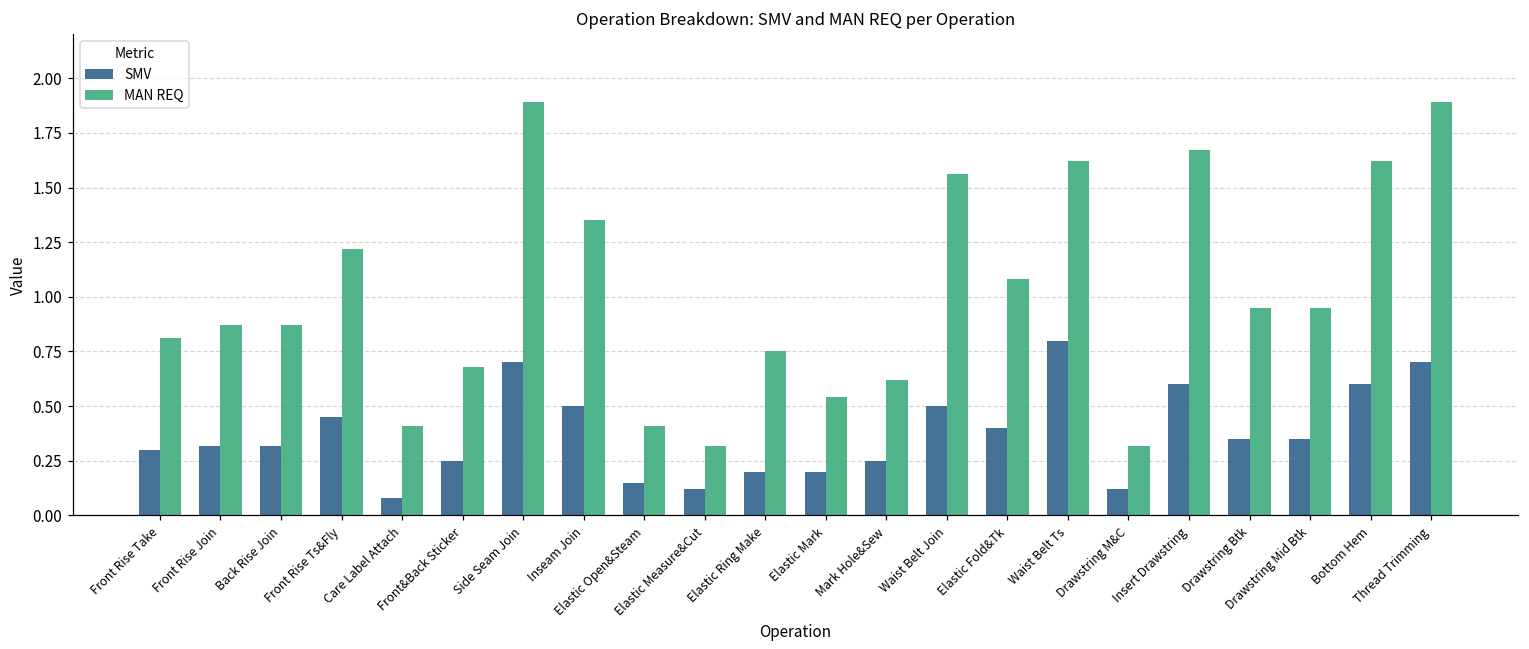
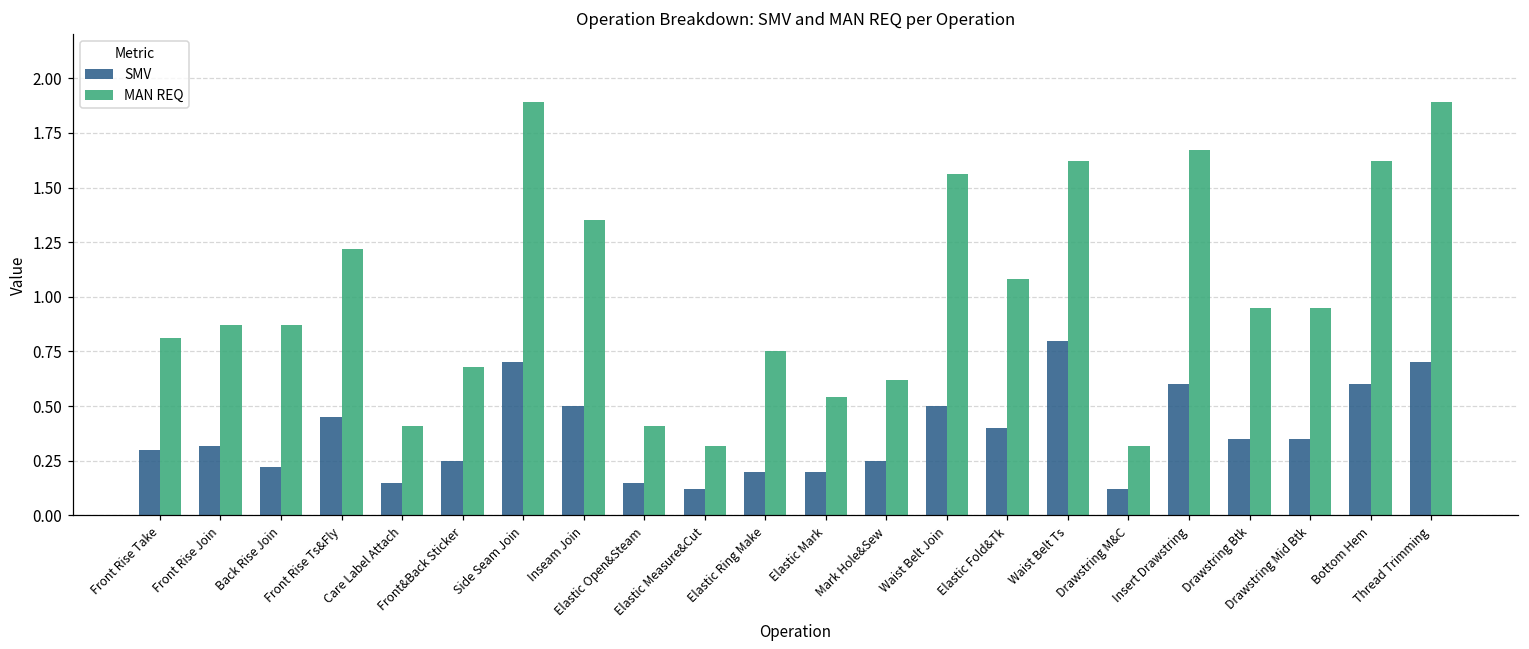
  {
    "SMV": {
      "Front Rise Take": 0.30,
      "Front Rise Join": 0.32,
-     "Back Rise Join": 0.32,
+     "Back Rise Join": 0.22,
      "Front Rise Ts&Fly": 0.45,
-     "Care Label Attach": 0.08,
+     "Care Label Attach": 0.15,
      "Front&Back Sticker": 0.25,
      "Side Seam Join": 0.70,
      "Inseam Join": 0.50,
      "Elastic Open&Steam": 0.15,
      "Elastic Measure&Cut": 0.12,
      "Elastic Ring Make": 0.20,
      "Elastic Mark": 0.20,
      "Mark Hole&Sew": 0.25,
      "Waist Belt Join": 0.50,
      "Elastic Fold&Tk": 0.40,
      "Waist Belt Ts": 0.80,
      "Drawstring M&C": 0.12,
      "Insert Drawstring": 0.60,
      "Drawstring Btk": 0.35,
      "Drawstring Mid Btk": 0.35,
      "Bottom Hem": 0.60,
      "Thread Trimming": 0.70
    },
    "MAN REQ": {
      "Front Rise Take": 0.81,
      "Front Rise Join": 0.87,
      "Back Rise Join": 0.87,
      "Front Rise Ts&Fly": 1.22,
      "Care Label Attach": 0.41,
      "Front&Back Sticker": 0.68,
      "Side Seam Join": 1.89,
      "Inseam Join": 1.35,
      "Elastic Open&Steam": 0.41,
      "Elastic Measure&Cut": 0.32,
      "Elastic Ring Make": 0.75,
      "Elastic Mark": 0.54,
      "Mark Hole&Sew": 0.62,
      "Waist Belt Join": 1.56,
      "Elastic Fold&Tk": 1.08,
      "Waist Belt Ts": 1.62,
      "Drawstring M&C": 0.32,
      "Insert Drawstring": 1.67,
      "Drawstring Btk": 0.95,
      "Drawstring Mid Btk": 0.95,
      "Bottom Hem": 1.62,
      "Thread Trimming": 1.89
    }
  }
